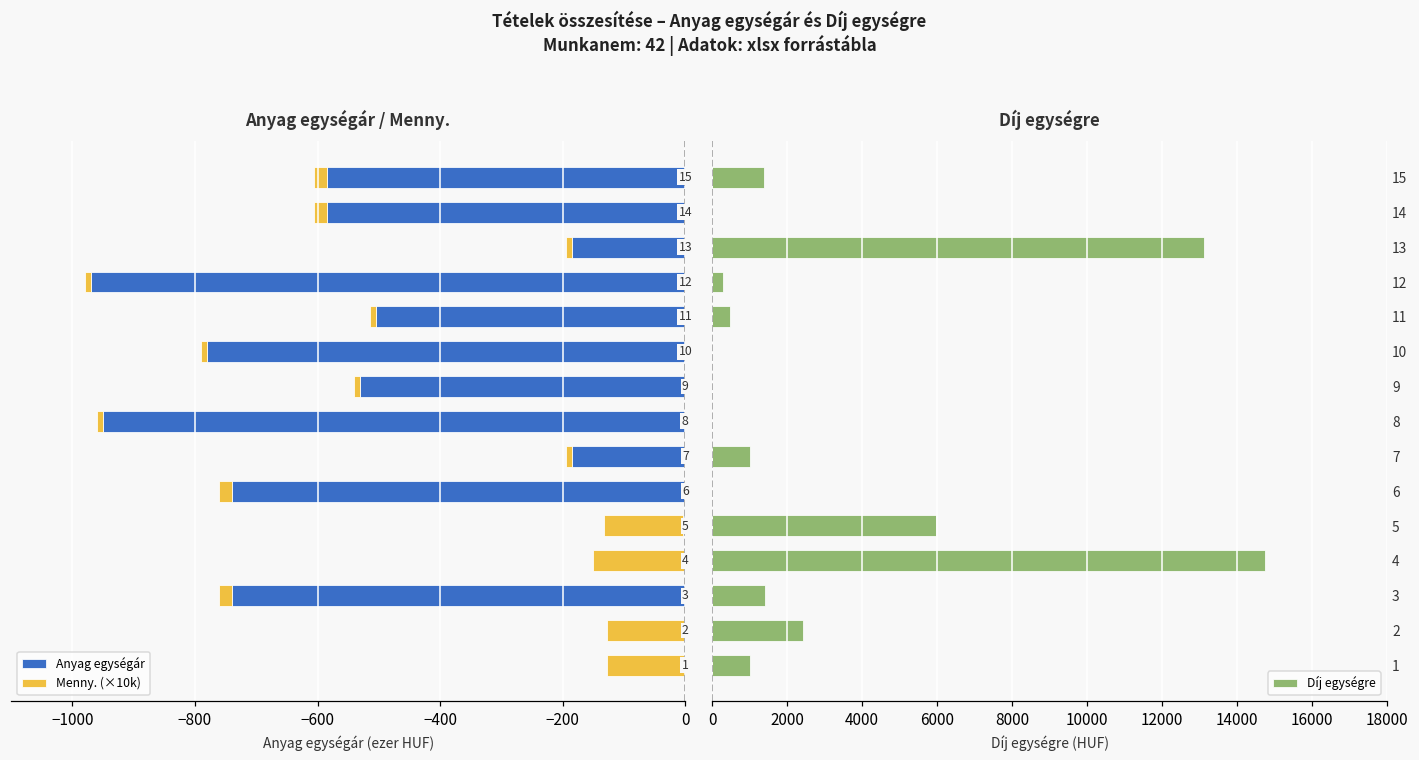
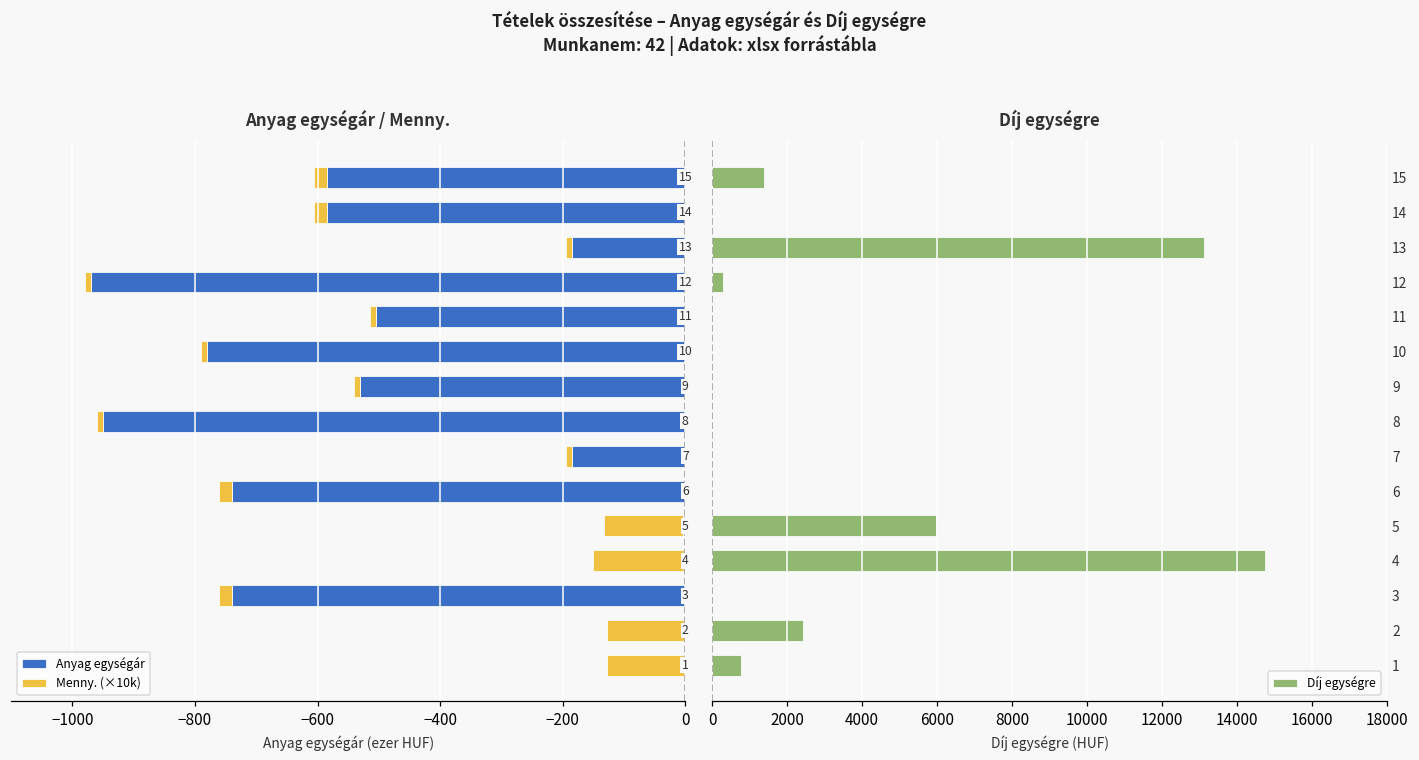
  {
    "Díj egységre": {
      "15": 1400,
      "14": 0,
      "13": 13100,
      "12": 300,
-     "11": 500,
+     "11": 0,
      "10": 0,
      "9": 0,
      "8": 0,
-     "7": 1000,
+     "7": 0,
      "6": 0,
      "5": 6000,
      "4": 14700,
-     "3": 1400,
+     "3": 0,
      "2": 2400,
-     "1": 1000
+     "1": 800
    }
  }
